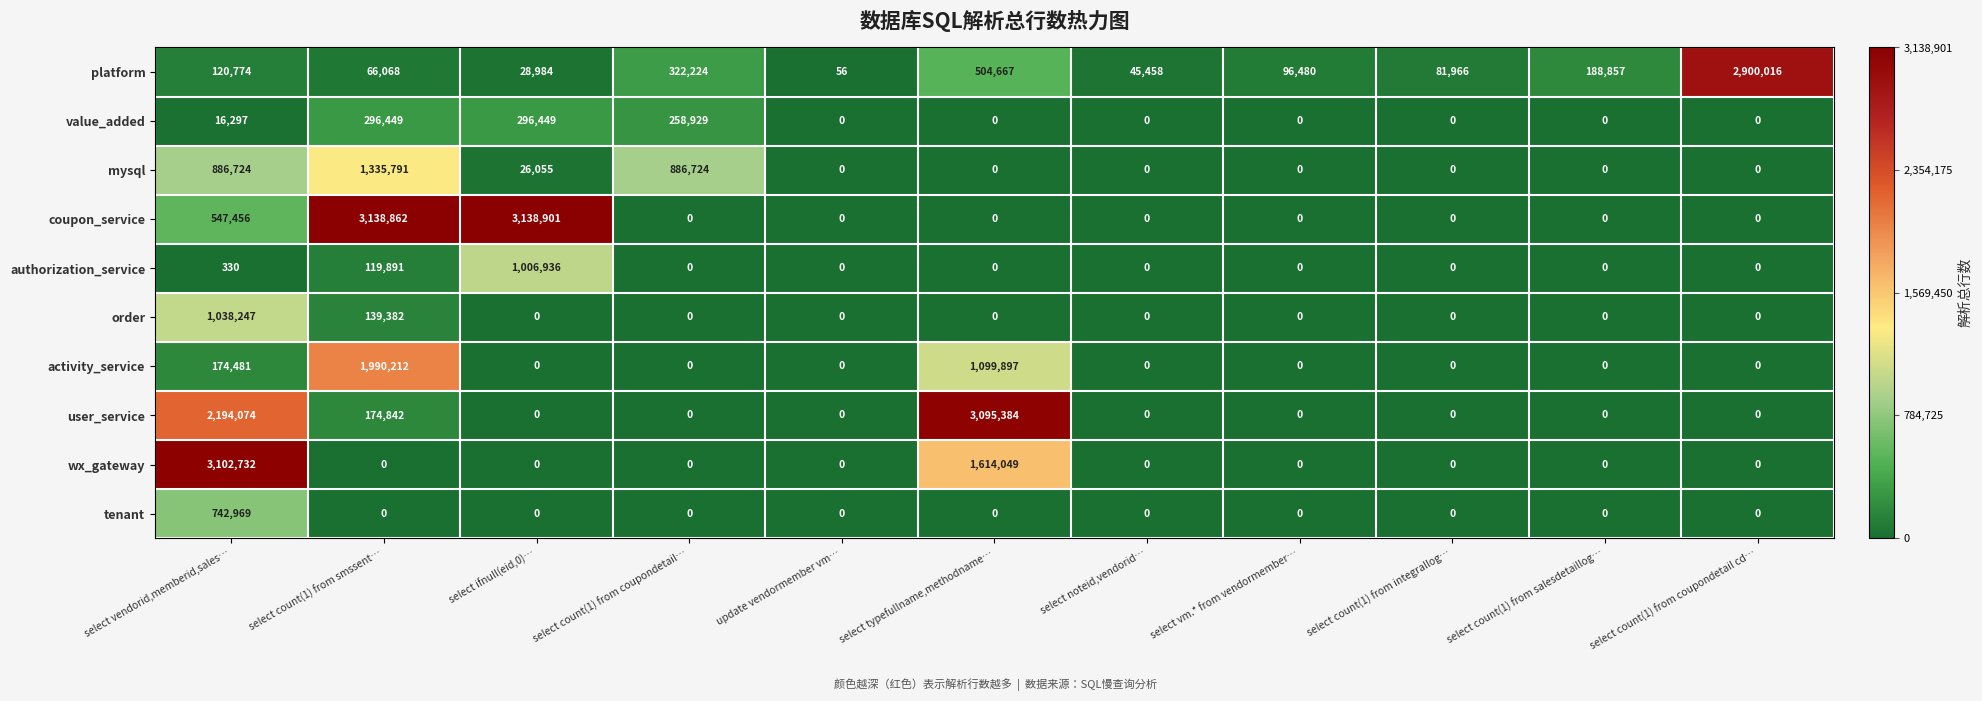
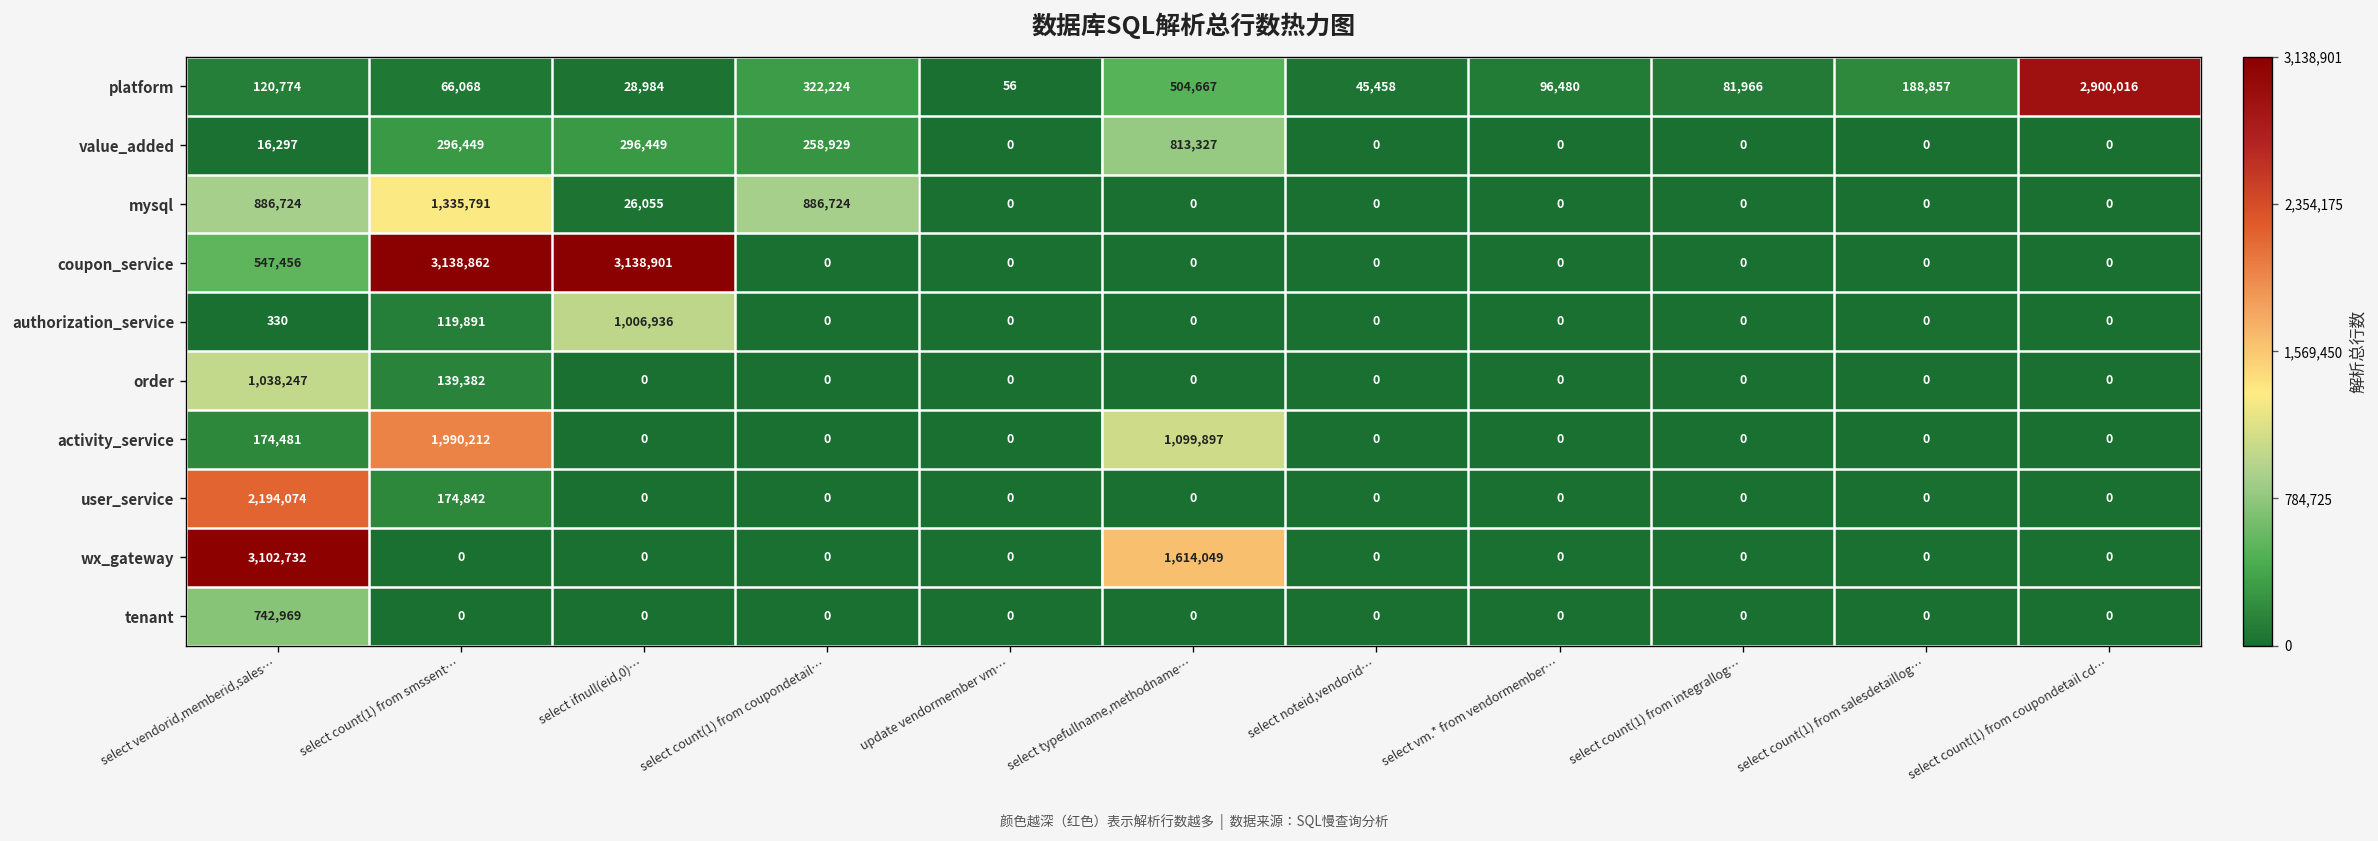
  {
    "platform": {
      "select vendorid,memberid,sales…": "120,774",
      "select count(1) from smssent…": "66,068",
      "select ifnull(eid,0)…": "28,984",
      "select count(1) from coupondetail…": "322,224",
      "update vendormember vm…": "56",
      "select typefullname,methodname…": "504,667",
      "select noteid,vendorid…": "45,458",
      "select vm.* from vendormember…": "96,480",
      "select count(1) from integrallog…": "81,966",
      "select count(1) from salesdetaillog…": "188,857",
      "select count(1) from coupondetail cd…": "2,900,016"
    },
    "value_added": {
      "select vendorid,memberid,sales…": "16,297",
      "select count(1) from smssent…": "296,449",
      "select ifnull(eid,0)…": "296,449",
      "select count(1) from coupondetail…": "258,929",
      "update vendormember vm…": "0",
-     "select typefullname,methodname…": "0",
+     "select typefullname,methodname…": "813,327",
      "select noteid,vendorid…": "0",
      "select vm.* from vendormember…": "0",
      "select count(1) from integrallog…": "0",
      "select count(1) from salesdetaillog…": "0",
      "select count(1) from coupondetail cd…": "0"
    },
    "mysql": {
      "select vendorid,memberid,sales…": "886,724",
      "select count(1) from smssent…": "1,335,791",
      "select ifnull(eid,0)…": "26,055",
      "select count(1) from coupondetail…": "886,724",
      "update vendormember vm…": "0",
      "select typefullname,methodname…": "0",
      "select noteid,vendorid…": "0",
      "select vm.* from vendormember…": "0",
      "select count(1) from integrallog…": "0",
      "select count(1) from salesdetaillog…": "0",
      "select count(1) from coupondetail cd…": "0"
    },
    "coupon_service": {
      "select vendorid,memberid,sales…": "547,456",
      "select count(1) from smssent…": "3,138,862",
      "select ifnull(eid,0)…": "3,138,901",
      "select count(1) from coupondetail…": "0",
      "update vendormember vm…": "0",
      "select typefullname,methodname…": "0",
      "select noteid,vendorid…": "0",
      "select vm.* from vendormember…": "0",
      "select count(1) from integrallog…": "0",
      "select count(1) from salesdetaillog…": "0",
      "select count(1) from coupondetail cd…": "0"
    },
    "authorization_service": {
      "select vendorid,memberid,sales…": "330",
      "select count(1) from smssent…": "119,891",
      "select ifnull(eid,0)…": "1,006,936",
      "select count(1) from coupondetail…": "0",
      "update vendormember vm…": "0",
      "select typefullname,methodname…": "0",
      "select noteid,vendorid…": "0",
      "select vm.* from vendormember…": "0",
      "select count(1) from integrallog…": "0",
      "select count(1) from salesdetaillog…": "0",
      "select count(1) from coupondetail cd…": "0"
    },
    "order": {
      "select vendorid,memberid,sales…": "1,038,247",
      "select count(1) from smssent…": "139,382",
      "select ifnull(eid,0)…": "0",
      "select count(1) from coupondetail…": "0",
      "update vendormember vm…": "0",
      "select typefullname,methodname…": "0",
      "select noteid,vendorid…": "0",
      "select vm.* from vendormember…": "0",
      "select count(1) from integrallog…": "0",
      "select count(1) from salesdetaillog…": "0",
      "select count(1) from coupondetail cd…": "0"
    },
    "activity_service": {
      "select vendorid,memberid,sales…": "174,481",
      "select count(1) from smssent…": "1,990,212",
      "select ifnull(eid,0)…": "0",
      "select count(1) from coupondetail…": "0",
      "update vendormember vm…": "0",
      "select typefullname,methodname…": "1,099,897",
      "select noteid,vendorid…": "0",
      "select vm.* from vendormember…": "0",
      "select count(1) from integrallog…": "0",
      "select count(1) from salesdetaillog…": "0",
      "select count(1) from coupondetail cd…": "0"
    },
    "user_service": {
      "select vendorid,memberid,sales…": "2,194,074",
      "select count(1) from smssent…": "174,842",
      "select ifnull(eid,0)…": "0",
      "select count(1) from coupondetail…": "0",
      "update vendormember vm…": "0",
-     "select typefullname,methodname…": "3,095,384",
+     "select typefullname,methodname…": "0",
      "select noteid,vendorid…": "0",
      "select vm.* from vendormember…": "0",
      "select count(1) from integrallog…": "0",
      "select count(1) from salesdetaillog…": "0",
      "select count(1) from coupondetail cd…": "0"
    },
    "wx_gateway": {
      "select vendorid,memberid,sales…": "3,102,732",
      "select count(1) from smssent…": "0",
      "select ifnull(eid,0)…": "0",
      "select count(1) from coupondetail…": "0",
      "update vendormember vm…": "0",
      "select typefullname,methodname…": "1,614,049",
      "select noteid,vendorid…": "0",
      "select vm.* from vendormember…": "0",
      "select count(1) from integrallog…": "0",
      "select count(1) from salesdetaillog…": "0",
      "select count(1) from coupondetail cd…": "0"
    },
    "tenant": {
      "select vendorid,memberid,sales…": "742,969",
      "select count(1) from smssent…": "0",
      "select ifnull(eid,0)…": "0",
      "select count(1) from coupondetail…": "0",
      "update vendormember vm…": "0",
      "select typefullname,methodname…": "0",
      "select noteid,vendorid…": "0",
      "select vm.* from vendormember…": "0",
      "select count(1) from integrallog…": "0",
      "select count(1) from salesdetaillog…": "0",
      "select count(1) from coupondetail cd…": "0"
    }
  }
